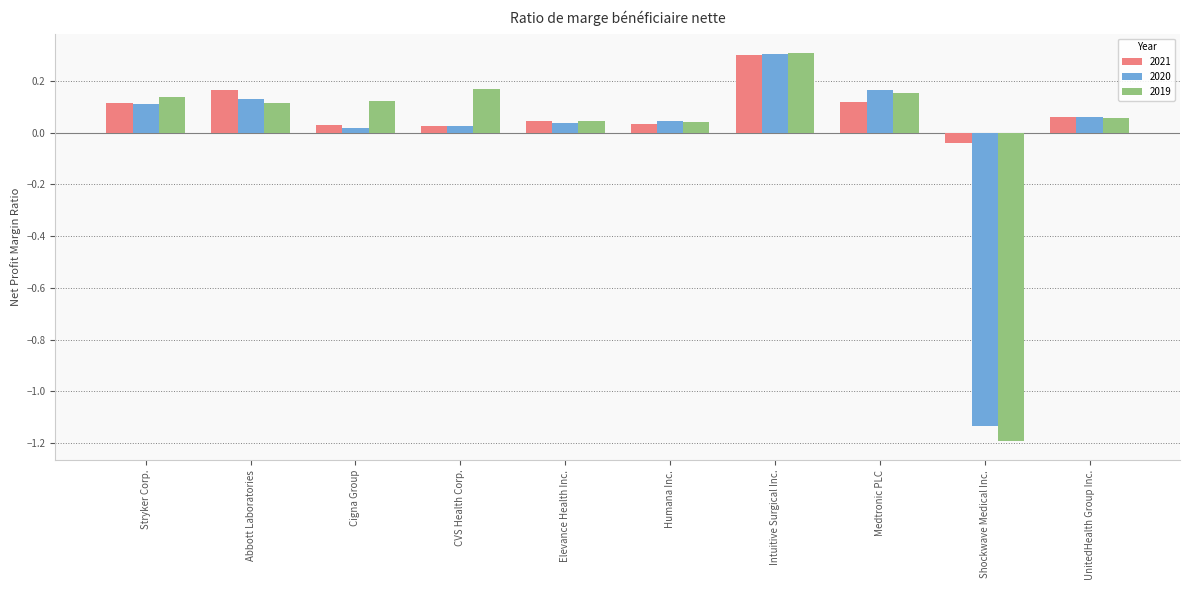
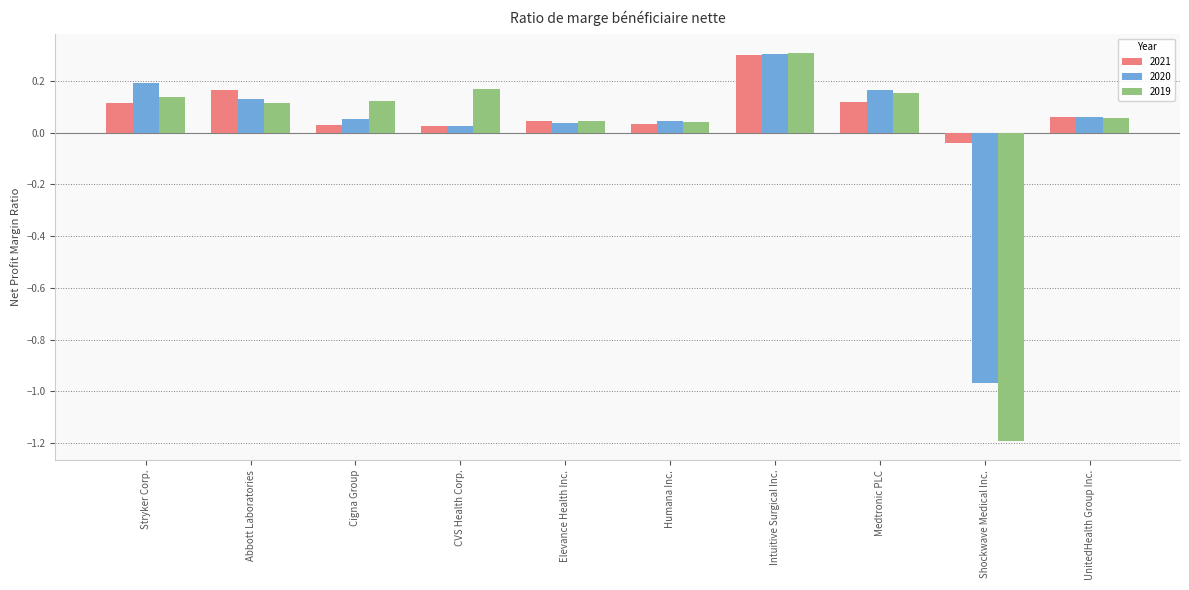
  {
    "2021": {
      "Stryker Corp.": 0.12,
      "Abbott Laboratories": 0.16,
      "Cigna Group": 0.03,
      "CVS Health Corp.": 0.03,
      "Elevance Health Inc.": 0.04,
      "Humana Inc.": 0.04,
      "Intuitive Surgical Inc.": 0.30,
      "Medtronic PLC": 0.12,
      "Shockwave Medical Inc.": -0.04,
      "UnitedHealth Group Inc.": 0.06
    },
    "2020": {
-     "Stryker Corp.": 0.11,
+     "Stryker Corp.": 0.19,
      "Abbott Laboratories": 0.13,
-     "Cigna Group": 0.02,
+     "Cigna Group": 0.05,
      "CVS Health Corp.": 0.03,
      "Elevance Health Inc.": 0.04,
      "Humana Inc.": 0.04,
      "Intuitive Surgical Inc.": 0.30,
      "Medtronic PLC": 0.17,
-     "Shockwave Medical Inc.": -1.13,
+     "Shockwave Medical Inc.": -0.97,
      "UnitedHealth Group Inc.": 0.06
    },
    "2019": {
      "Stryker Corp.": 0.14,
      "Abbott Laboratories": 0.12,
      "Cigna Group": 0.12,
      "CVS Health Corp.": 0.17,
      "Elevance Health Inc.": 0.05,
      "Humana Inc.": 0.04,
      "Intuitive Surgical Inc.": 0.31,
      "Medtronic PLC": 0.15,
      "Shockwave Medical Inc.": -1.19,
      "UnitedHealth Group Inc.": 0.06
    }
  }
